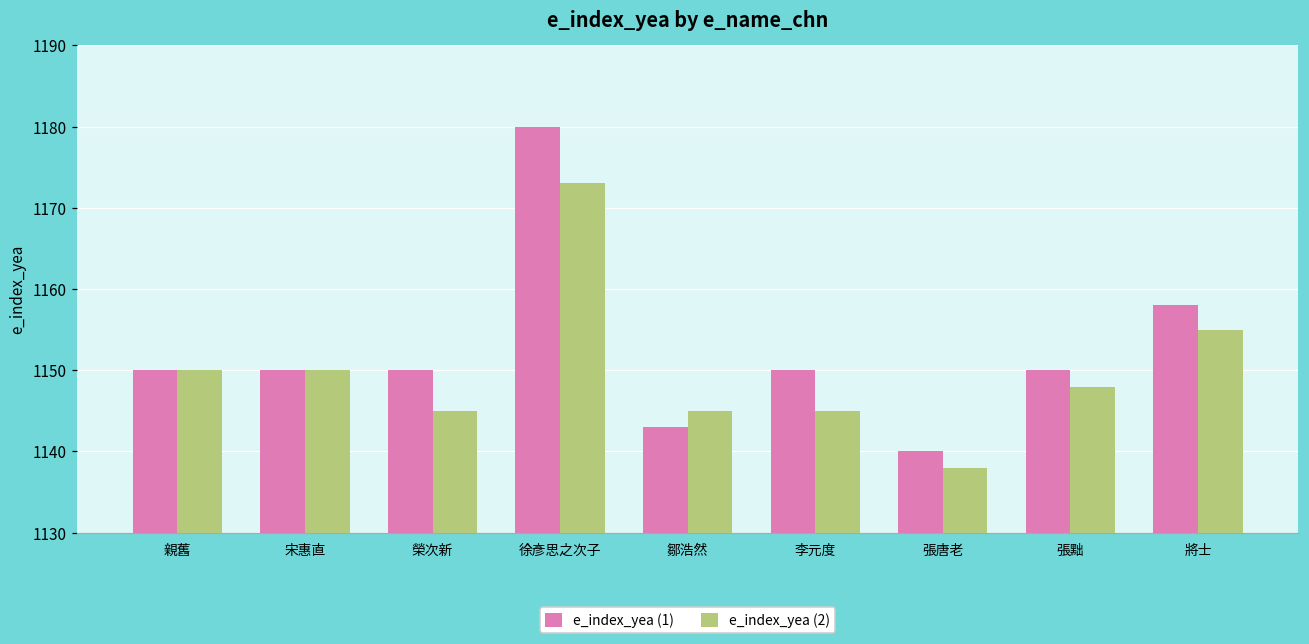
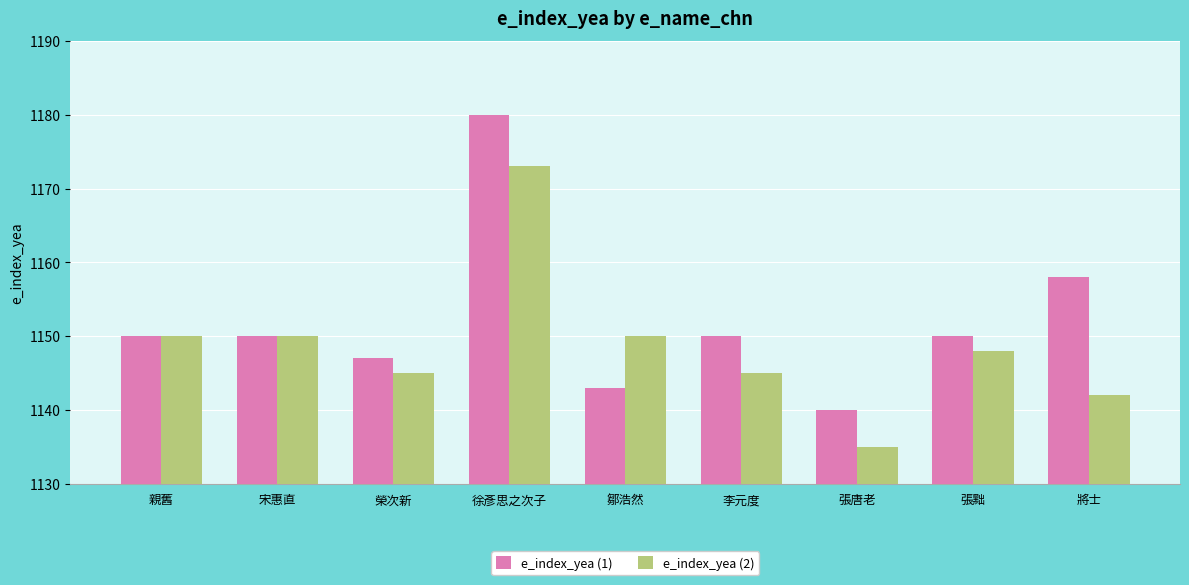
  {
    "e_index_yea (1)": {
      "親舊": 1150,
      "宋惠直": 1150,
-     "榮次新": 1150,
+     "榮次新": 1147,
      "徐彥思之次子": 1180,
      "鄒浩然": 1143,
      "李元度": 1150,
      "張唐老": 1140,
      "張黜": 1150,
      "將士": 1158
    },
    "e_index_yea (2)": {
      "親舊": 1150,
      "宋惠直": 1150,
      "榮次新": 1145,
      "徐彥思之次子": 1173,
-     "鄒浩然": 1145,
+     "鄒浩然": 1150,
      "李元度": 1145,
-     "張唐老": 1138,
+     "張唐老": 1135,
      "張黜": 1148,
-     "將士": 1155
+     "將士": 1142
    }
  }
